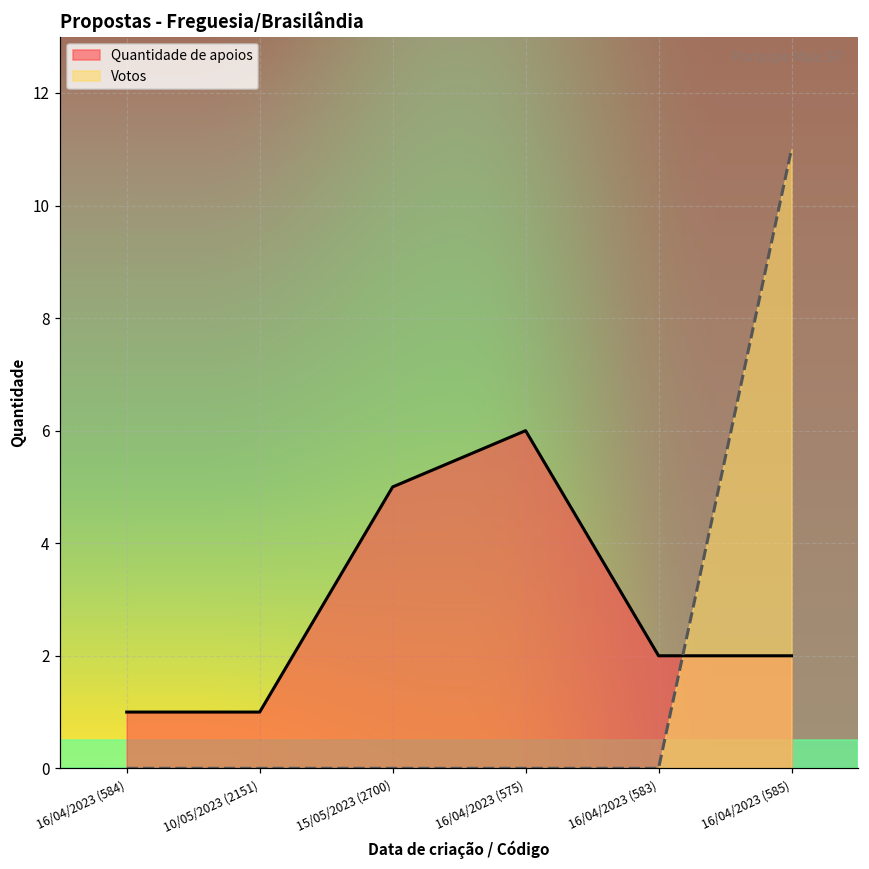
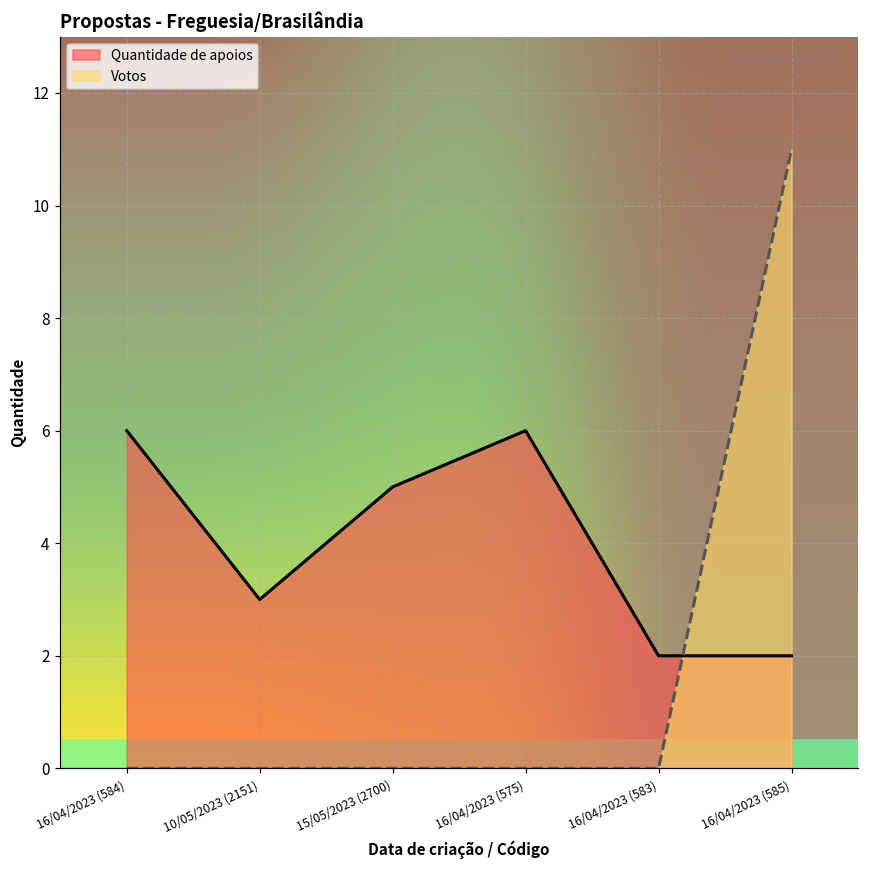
  {
    "Quantidade de apoios": {
-     "16/04/2023 (584)": 1,
-     "10/05/2023 (2151)": 1,
+     "16/04/2023 (584)": 6,
+     "10/05/2023 (2151)": 3,
      "15/05/2023 (2700)": 5,
      "16/04/2023 (575)": 6,
      "16/04/2023 (583)": 2,
      "16/04/2023 (585)": 2
    },
    "Votos": {
      "16/04/2023 (585)": 11
    }
  }
